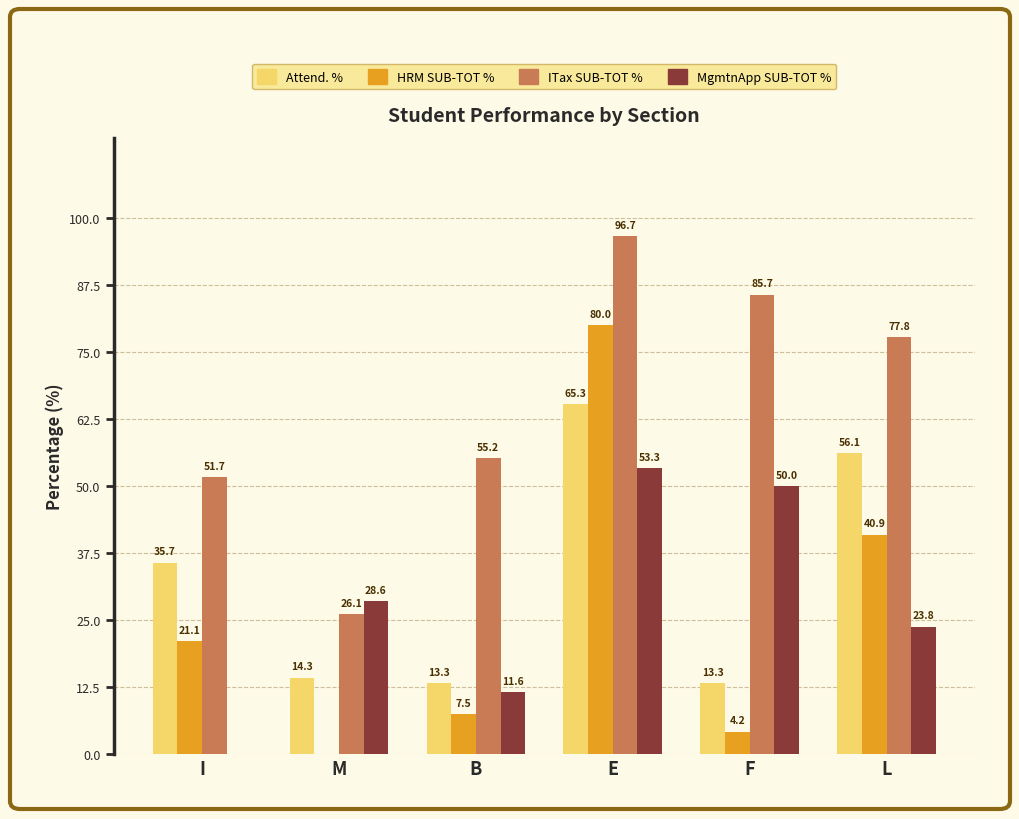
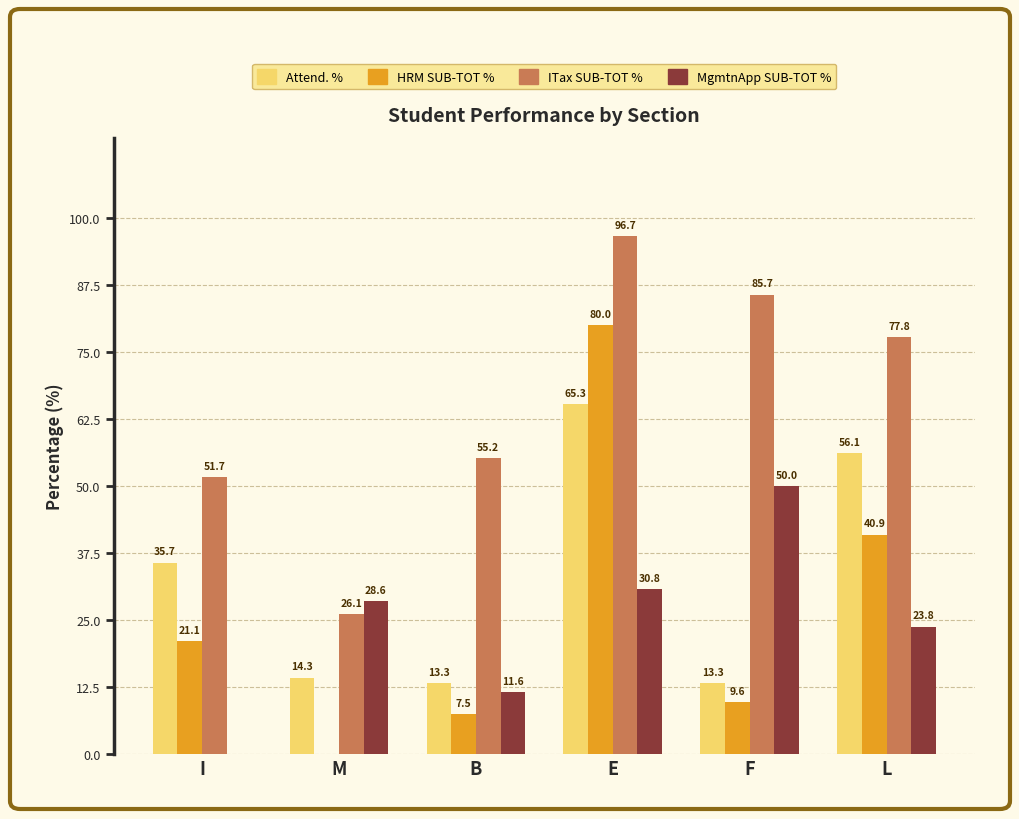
  {
    "Attend. %": {
      "I": 35.7,
      "M": 14.3,
      "B": 13.3,
      "E": 65.3,
      "F": 13.3,
      "L": 56.1
    },
    "HRM SUB-TOT %": {
      "I": 21.1,
      "B": 7.5,
      "E": 80.0,
-     "F": 4.2,
+     "F": 9.6,
      "L": 40.9
    },
    "ITax SUB-TOT %": {
      "I": 51.7,
      "M": 26.1,
      "B": 55.2,
      "E": 96.7,
      "F": 85.7,
      "L": 77.8
    },
    "MgmtnApp SUB-TOT %": {
      "M": 28.6,
      "B": 11.6,
-     "E": 53.3,
+     "E": 30.8,
      "F": 50.0,
      "L": 23.8
    }
  }
